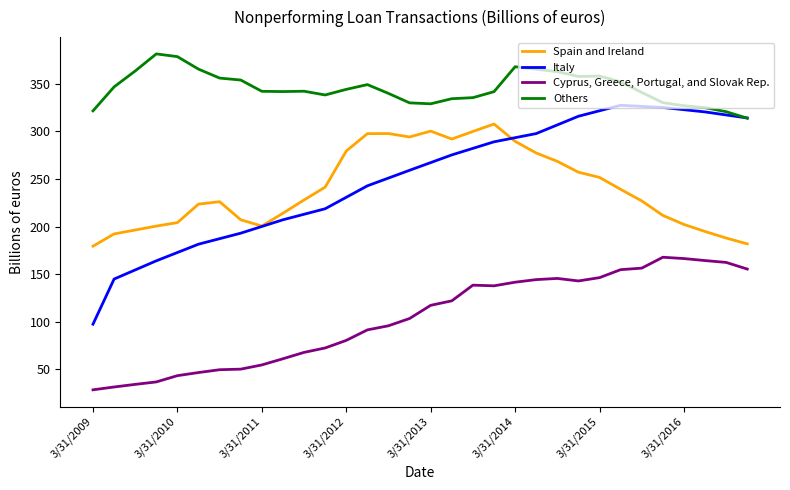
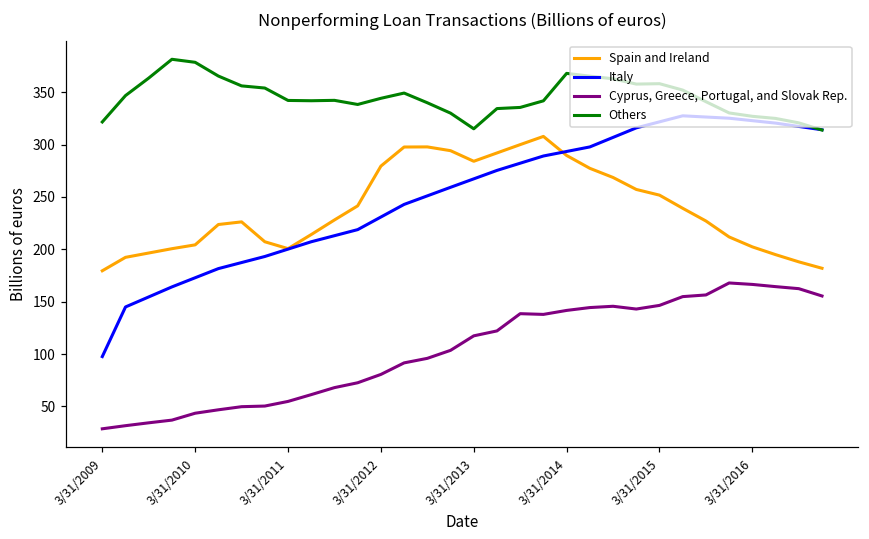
  {
    "Spain and Ireland": {
      "3/31/2009": 180,
      "3/31/2010": 200,
      "3/31/2012": 280,
-     "3/31/2013": 300,
+     "3/31/2013": 280,
      "3/31/2014": 290,
      "3/31/2015": 250,
      "3/31/2016": 200
    },
    "Italy": {
      "3/31/2009": 100,
      "3/31/2010": 170,
      "3/31/2012": 230,
      "3/31/2013": 270,
      "3/31/2014": 290,
      "3/31/2015": 320,
      "3/31/2016": 320
    },
    "Cyprus, Greece, Portugal, and Slovak Rep.": {
      "3/31/2009": 30,
      "3/31/2010": 40,
      "3/31/2011": 50,
      "3/31/2012": 80,
      "3/31/2013": 120,
      "3/31/2014": 140,
      "3/31/2015": 150,
      "3/31/2016": 170
    },
    "Others": {
      "3/31/2009": 320,
      "3/31/2010": 380,
      "3/31/2011": 340,
      "3/31/2012": 340,
-     "3/31/2013": 330,
+     "3/31/2013": 320,
      "3/31/2014": 370
    }
  }
